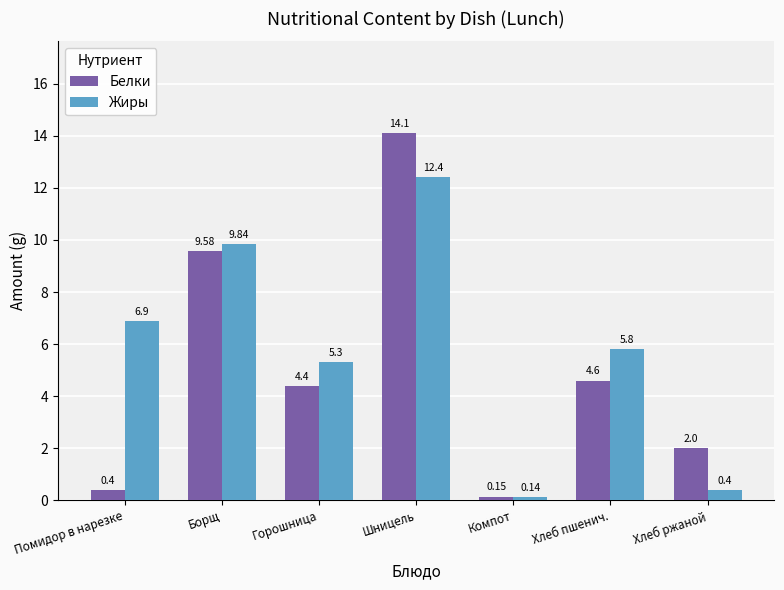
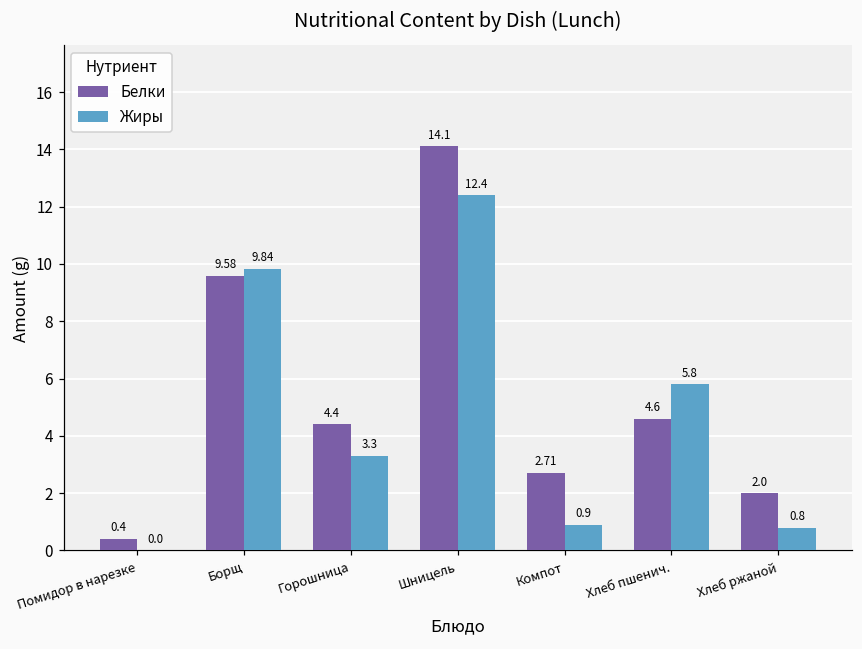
  {
    "Белки": {
      "Помидор в нарезке": 0.4,
      "Борщ": 9.58,
      "Горошница": 4.4,
      "Шницель": 14.1,
-     "Компот": 0.15,
+     "Компот": 2.71,
      "Хлеб пшенич.": 4.6,
      "Хлеб ржаной": 2.0
    },
    "Жиры": {
-     "Помидор в нарезке": 6.9,
+     "Помидор в нарезке": 0.0,
      "Борщ": 9.84,
-     "Горошница": 5.3,
+     "Горошница": 3.3,
      "Шницель": 12.4,
-     "Компот": 0.14,
+     "Компот": 0.9,
      "Хлеб пшенич.": 5.8,
-     "Хлеб ржаной": 0.4
+     "Хлеб ржаной": 0.8
    }
  }
